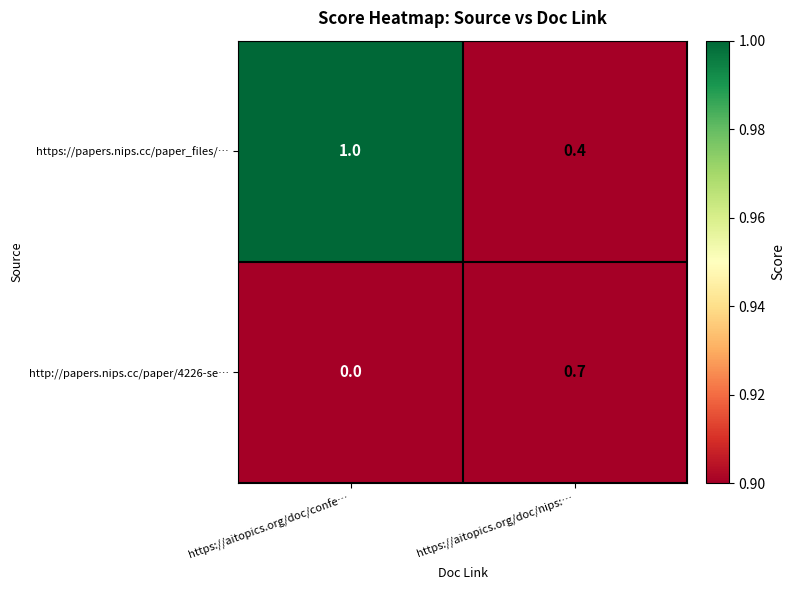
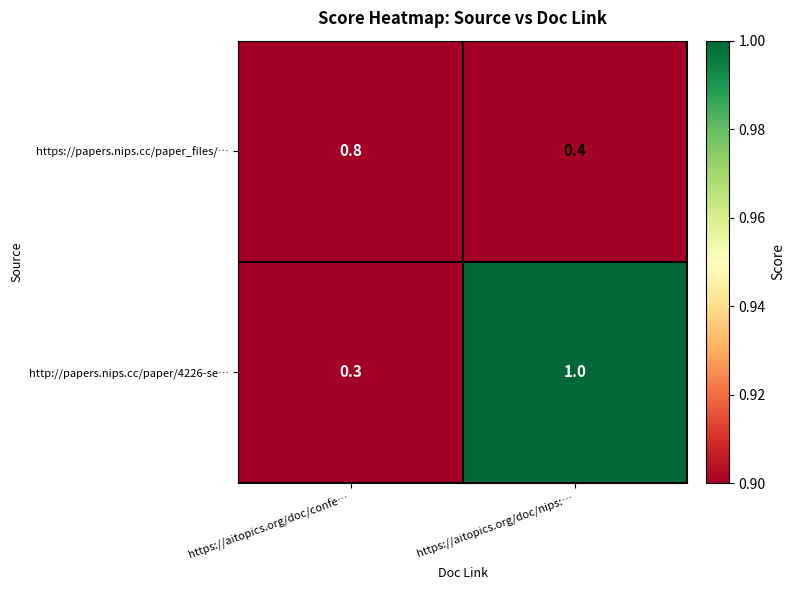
  {
    "https://papers.nips.cc/paper_files/…": {
-     "https://aitopics.org/doc/confe…": 1.0,
+     "https://aitopics.org/doc/confe…": 0.8,
      "https://aitopics.org/doc/nips:…": 0.4
    },
    "http://papers.nips.cc/paper/4226-se…": {
-     "https://aitopics.org/doc/confe…": 0.0,
-     "https://aitopics.org/doc/nips:…": 0.7
+     "https://aitopics.org/doc/confe…": 0.3,
+     "https://aitopics.org/doc/nips:…": 1.0
    }
  }
